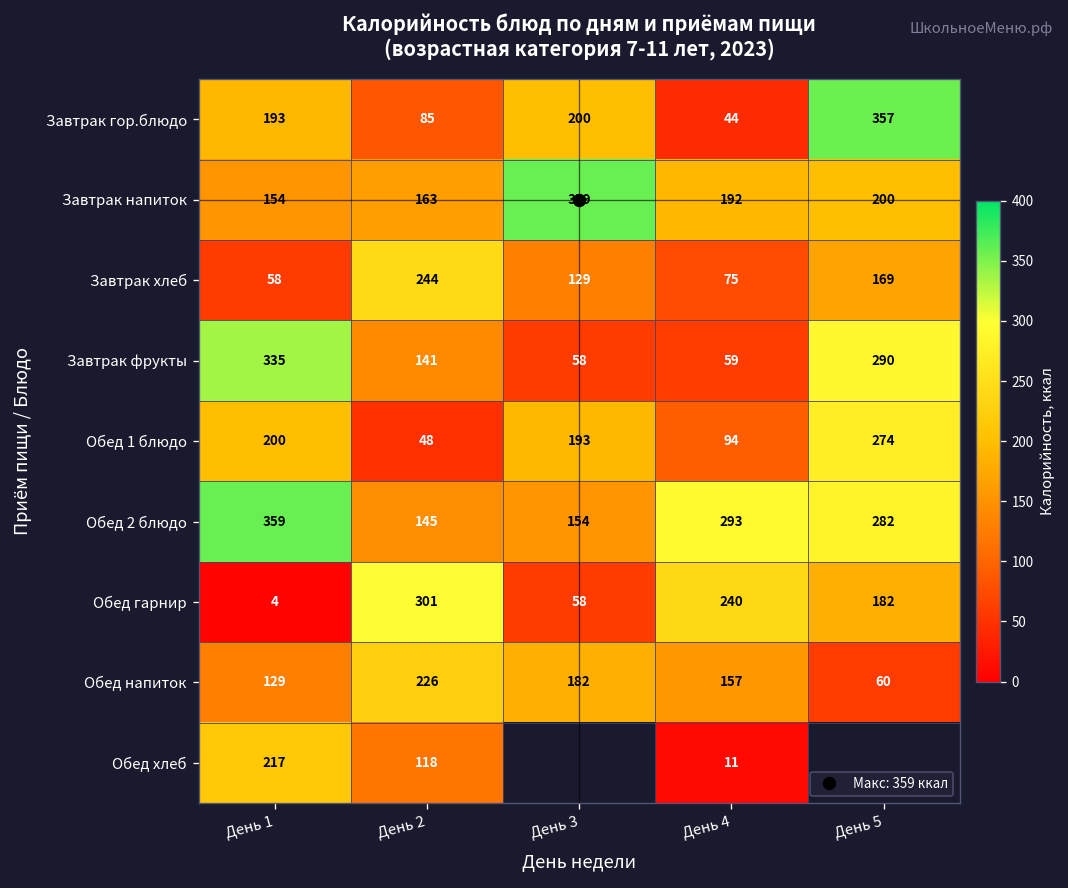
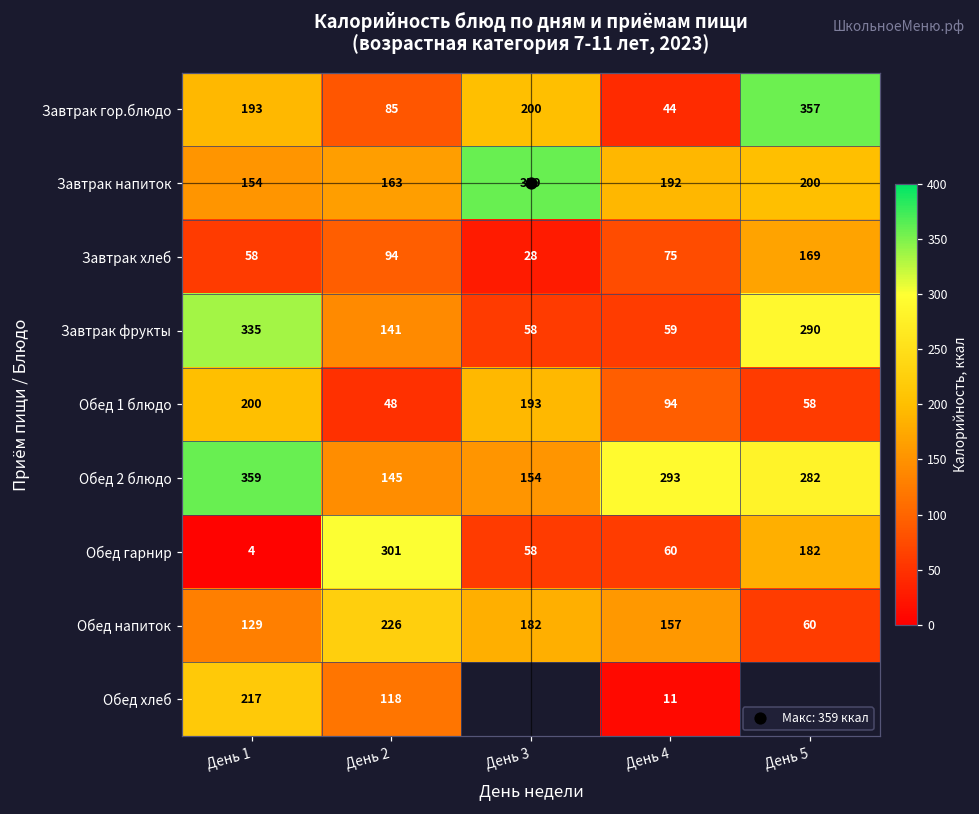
  {
    "Завтрак гор.блюдо": {
      "День 1": 193,
      "День 2": 85,
      "День 3": 200,
      "День 4": 44,
      "День 5": 357
    },
    "Завтрак напиток": {
      "День 1": 154,
      "День 2": 163,
      "День 4": 192,
      "День 5": 200
    },
    "Завтрак хлеб": {
      "День 1": 58,
-     "День 2": 244,
-     "День 3": 129,
+     "День 2": 94,
+     "День 3": 28,
      "День 4": 75,
      "День 5": 169
    },
    "Завтрак фрукты": {
      "День 1": 335,
      "День 2": 141,
      "День 3": 58,
      "День 4": 59,
      "День 5": 290
    },
    "Обед 1 блюдо": {
      "День 1": 200,
      "День 2": 48,
      "День 3": 193,
      "День 4": 94,
-     "День 5": 274
+     "День 5": 58
    },
    "Обед 2 блюдо": {
      "День 1": 359,
      "День 2": 145,
      "День 3": 154,
      "День 4": 293,
      "День 5": 282
    },
    "Обед гарнир": {
      "День 1": 4,
      "День 2": 301,
      "День 3": 58,
-     "День 4": 240,
+     "День 4": 60,
      "День 5": 182
    },
    "Обед напиток": {
      "День 1": 129,
      "День 2": 226,
      "День 3": 182,
      "День 4": 157,
      "День 5": 60
    },
    "Обед хлеб": {
      "День 1": 217,
      "День 2": 118,
      "День 4": 11
    }
  }
